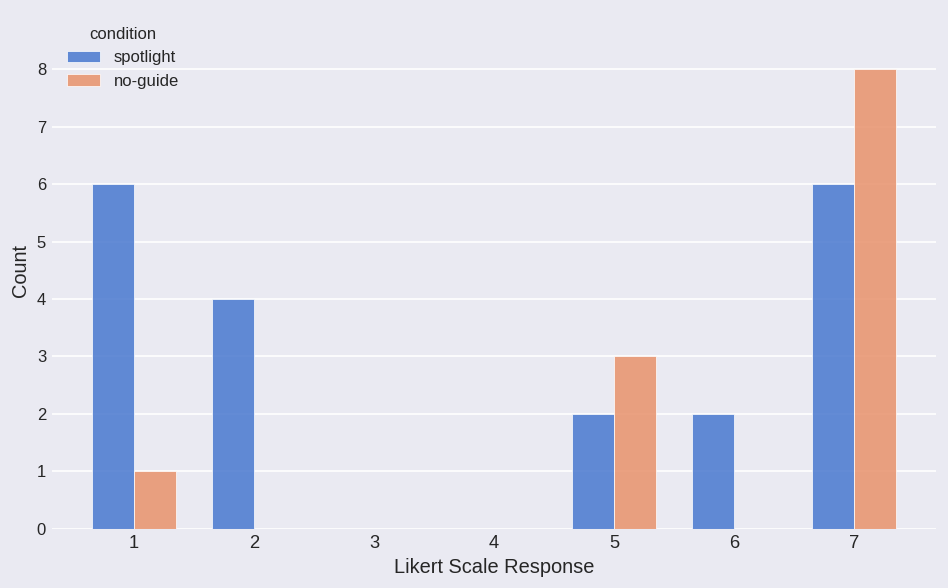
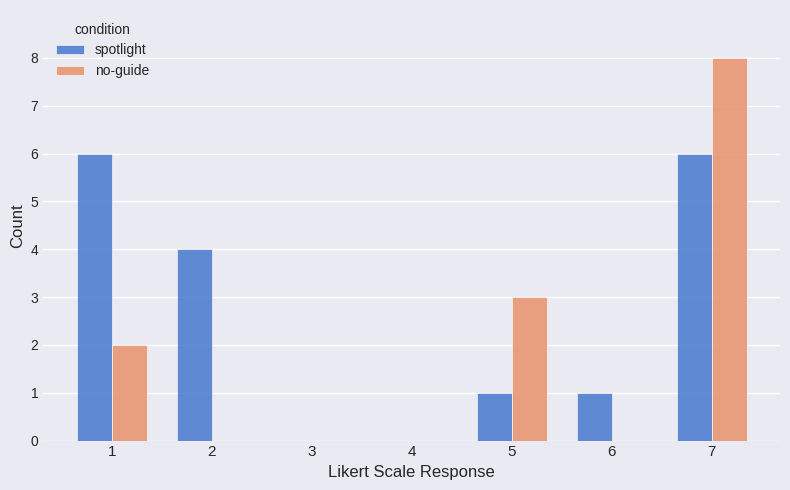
  {
    "spotlight": {
      "1": 6,
      "2": 4,
      "3": 0,
      "4": 0,
-     "5": 2,
-     "6": 2,
+     "5": 1,
+     "6": 1,
      "7": 6
    },
    "no-guide": {
-     "1": 1,
+     "1": 2,
      "2": 0,
      "3": 0,
      "4": 0,
      "5": 3,
      "6": 0,
      "7": 8
    }
  }
